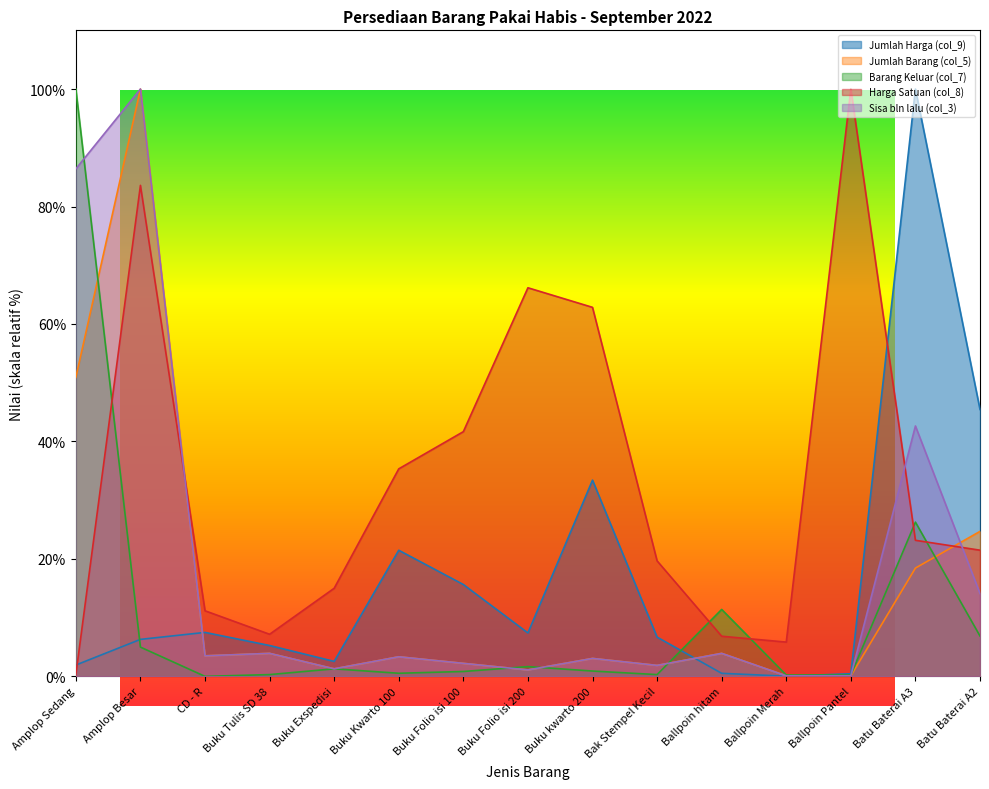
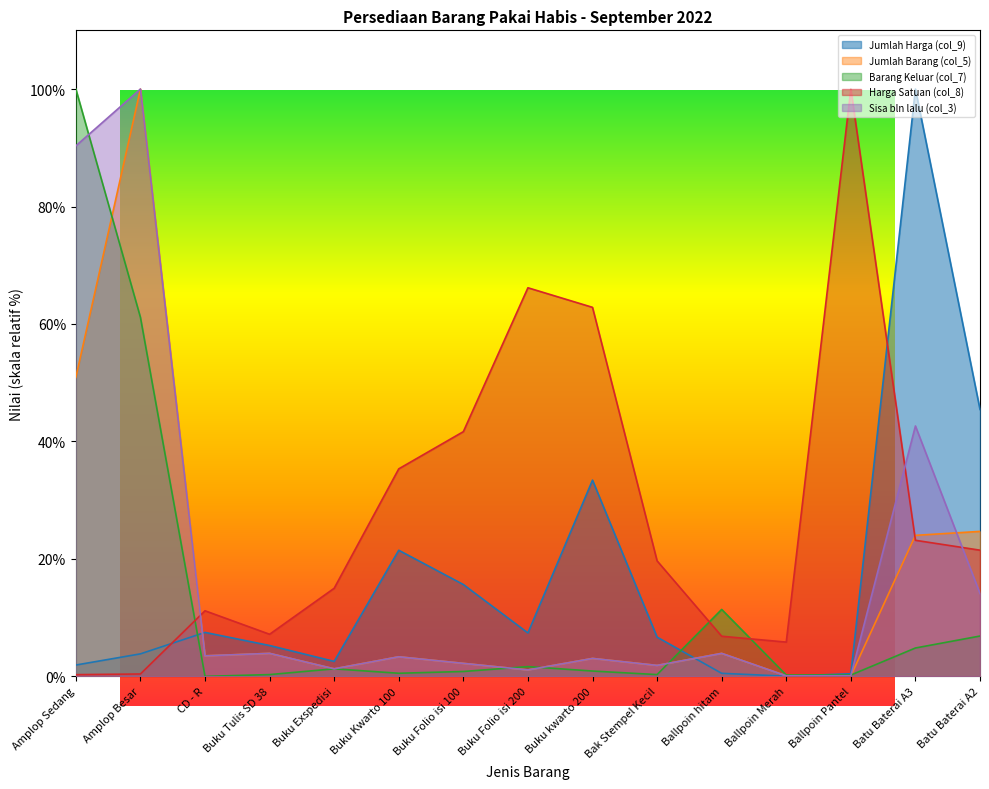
  {
    "Jumlah Harga (col_9)": {
      "Amplop Sedang": "2%",
-     "Amplop Besar": "6%",
+     "Amplop Besar": "4%",
      "Batu Baterai A2": "45%"
    },
    "Jumlah Barang (col_5)": {
      "Amplop Sedang": "51%",
-     "Batu Baterai A3": "18%",
+     "Batu Baterai A3": "24%",
      "Batu Baterai A2": "25%"
    },
    "Barang Keluar (col_7)": {
      "Amplop Sedang": "100%",
-     "Amplop Besar": "5%",
-     "Batu Baterai A3": "26%",
+     "Amplop Besar": "61%",
+     "Batu Baterai A3": "5%",
      "Batu Baterai A2": "7%"
    },
    "Harga Satuan (col_8)": {
      "Amplop Sedang": "0%",
-     "Amplop Besar": "84%",
+     "Amplop Besar": "0%",
      "Batu Baterai A3": "23%",
      "Batu Baterai A2": "21%"
    },
    "Sisa bln lalu (col_3)": {
-     "Amplop Sedang": "86%",
+     "Amplop Sedang": "90%",
      "Batu Baterai A3": "43%",
      "Batu Baterai A2": "14%"
    }
  }
